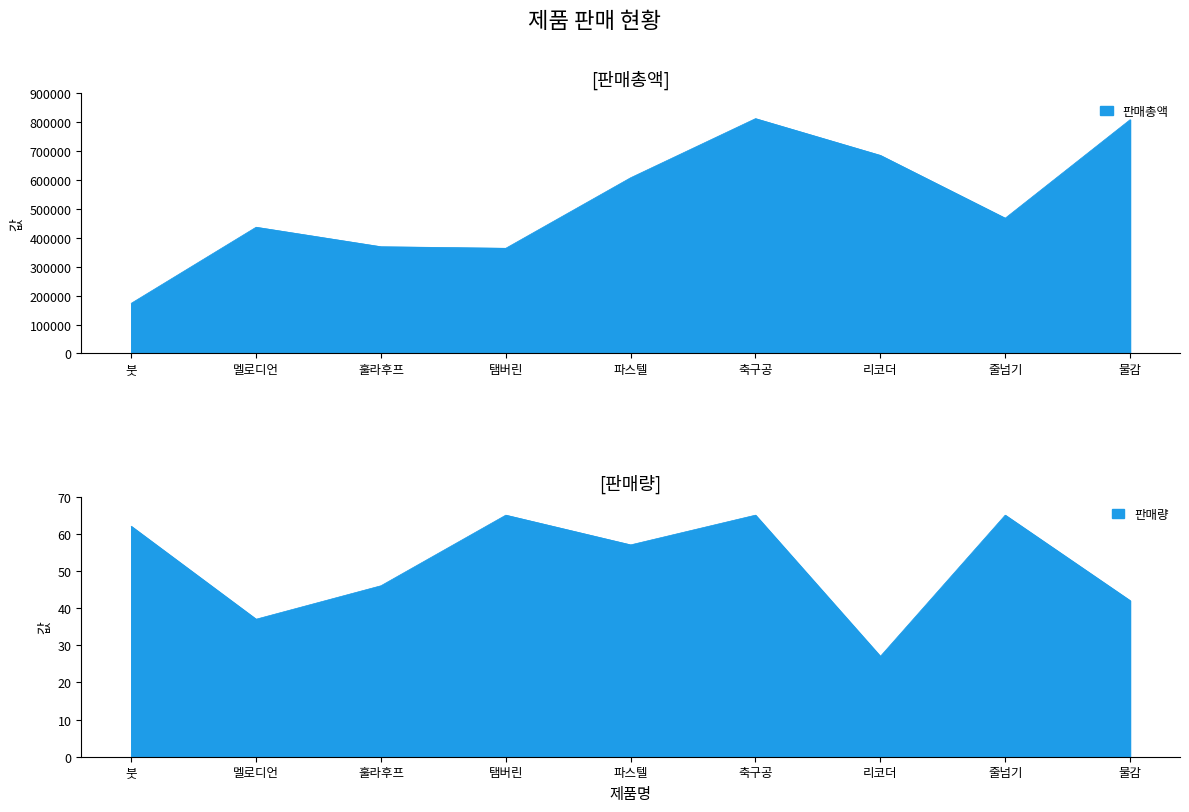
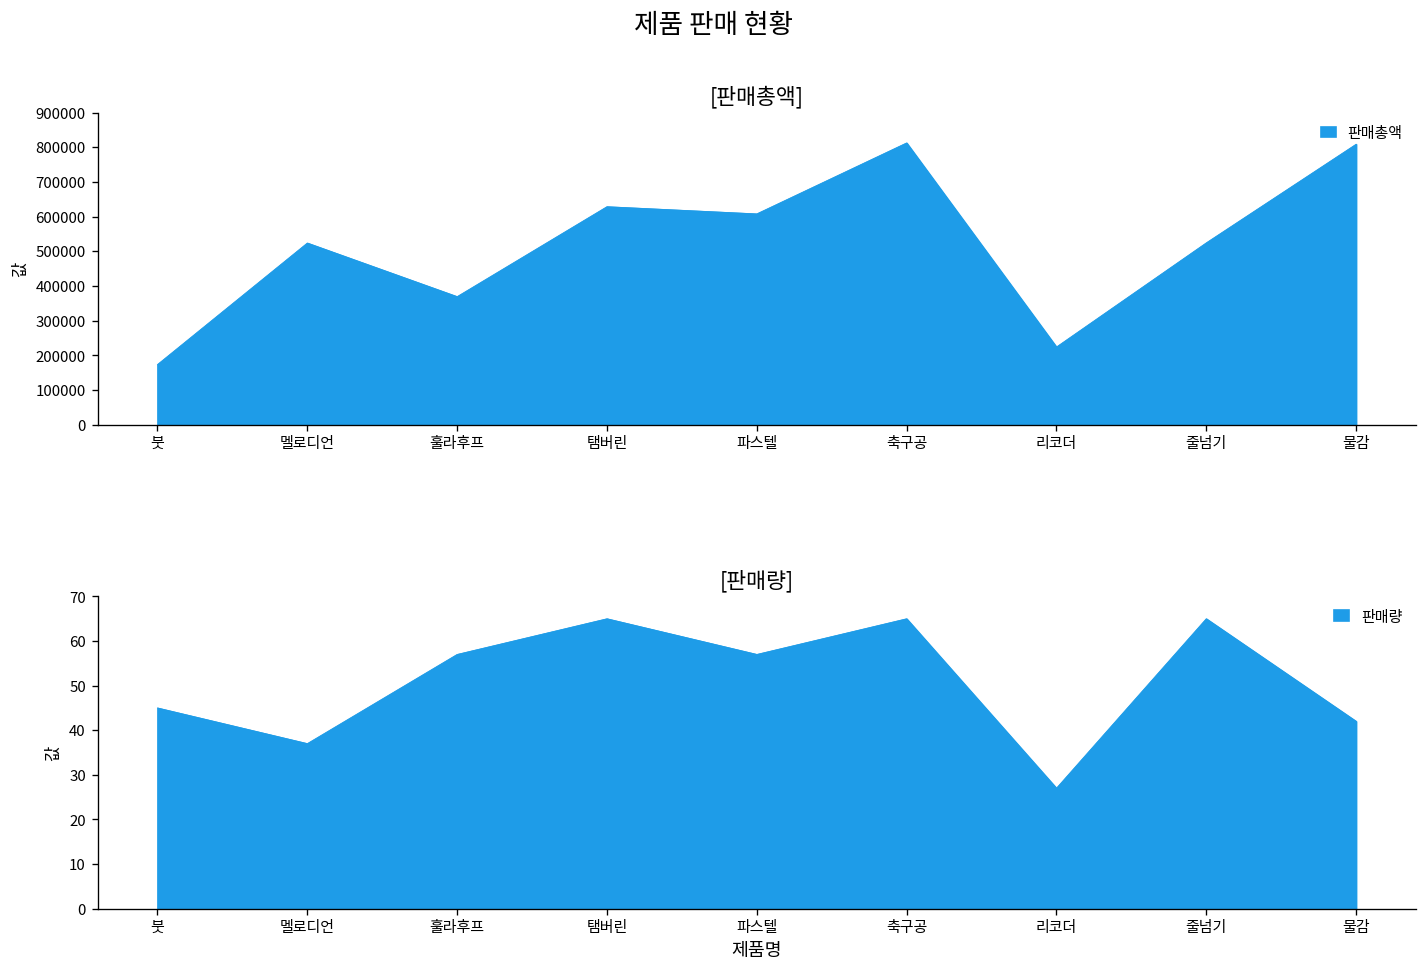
  {
    "[판매총액]": {
      "붓": 170000,
-     "멜로디언": 440000,
+     "멜로디언": 520000,
      "훌라후프": 370000,
-     "탬버린": 360000,
+     "탬버린": 630000,
      "파스텔": 610000,
      "축구공": 810000,
-     "리코더": 690000,
-     "줄넘기": 470000,
+     "리코더": 220000,
+     "줄넘기": 520000,
      "물감": 810000
    },
    "[판매량]": {
-     "붓": 62,
+     "붓": 45,
      "멜로디언": 37,
-     "훌라후프": 46,
+     "훌라후프": 57,
      "탬버린": 65,
      "파스텔": 57,
      "축구공": 65,
      "리코더": 27,
      "줄넘기": 65,
      "물감": 42
    }
  }
